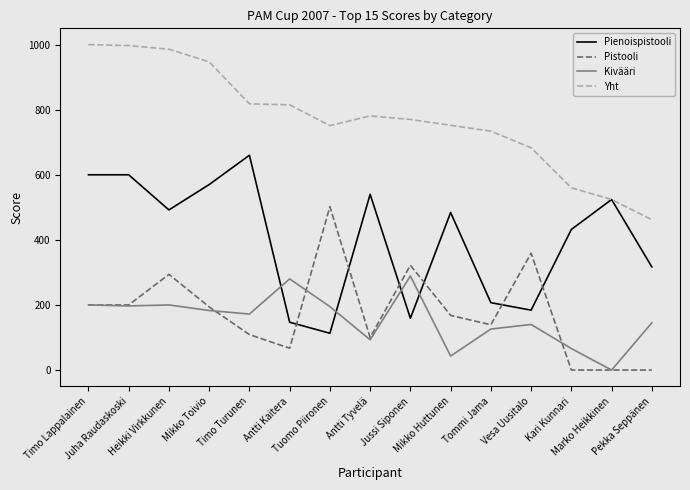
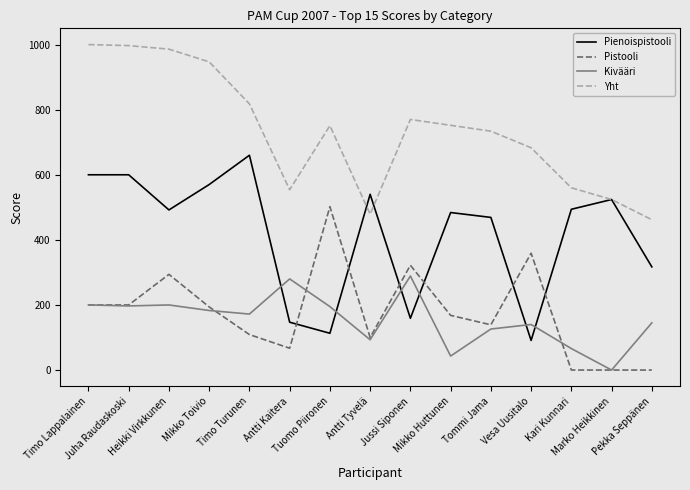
  {
    "Pienoispistooli": {
      "Timo Lappalainen": 600,
      "Juha Raudaskoski": 600,
      "Heikki Virkkunen": 490,
      "Mikko Toivio": 570,
      "Timo Turunen": 660,
      "Antti Kaitera": 150,
      "Tuomo Piironen": 110,
      "Antti Tyvelä": 540,
      "Jussi Siponen": 160,
      "Mikko Huttunen": 480,
-     "Tommi Jama": 210,
-     "Vesa Uusitalo": 180,
-     "Kari Kunnari": 430,
+     "Tommi Jama": 470,
+     "Vesa Uusitalo": 90,
+     "Kari Kunnari": 490,
      "Pekka Seppänen": 320
    },
    "Yht": {
      "Timo Lappalainen": 1000,
      "Juha Raudaskoski": 1000,
      "Heikki Virkkunen": 990,
      "Mikko Toivio": 950,
      "Timo Turunen": 820,
-     "Antti Kaitera": 820,
+     "Antti Kaitera": 550,
      "Tuomo Piironen": 750,
-     "Antti Tyvelä": 780,
+     "Antti Tyvelä": 480,
      "Jussi Siponen": 770,
      "Mikko Huttunen": 750,
      "Tommi Jama": 730,
      "Vesa Uusitalo": 680,
      "Kari Kunnari": 560,
      "Pekka Seppänen": 460
    }
  }
